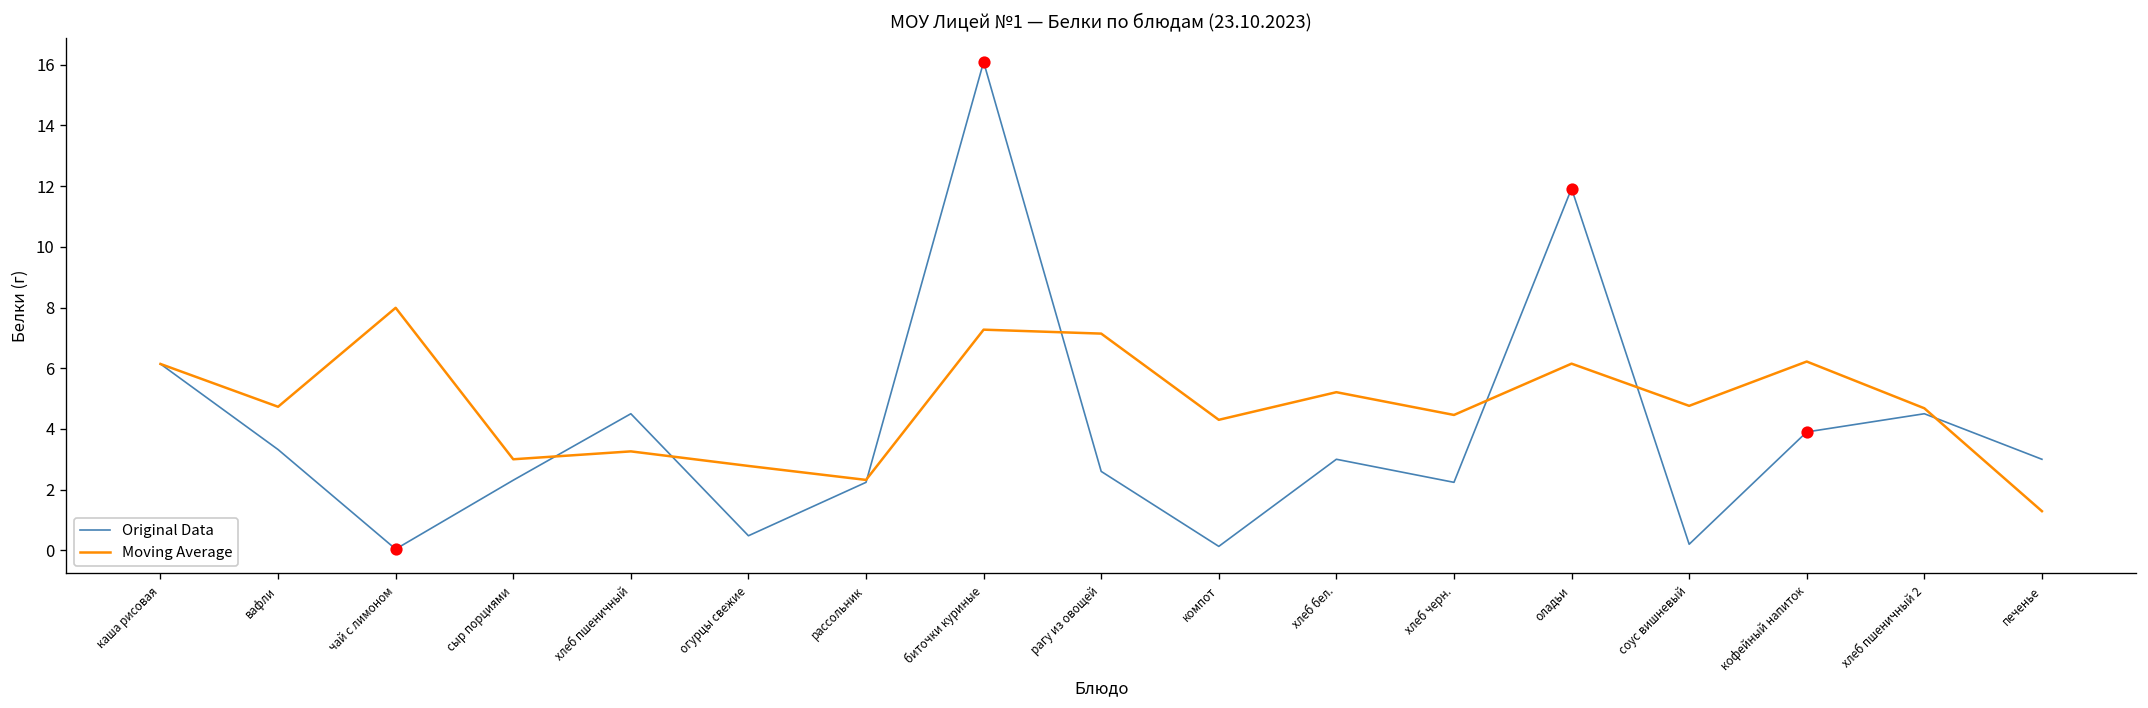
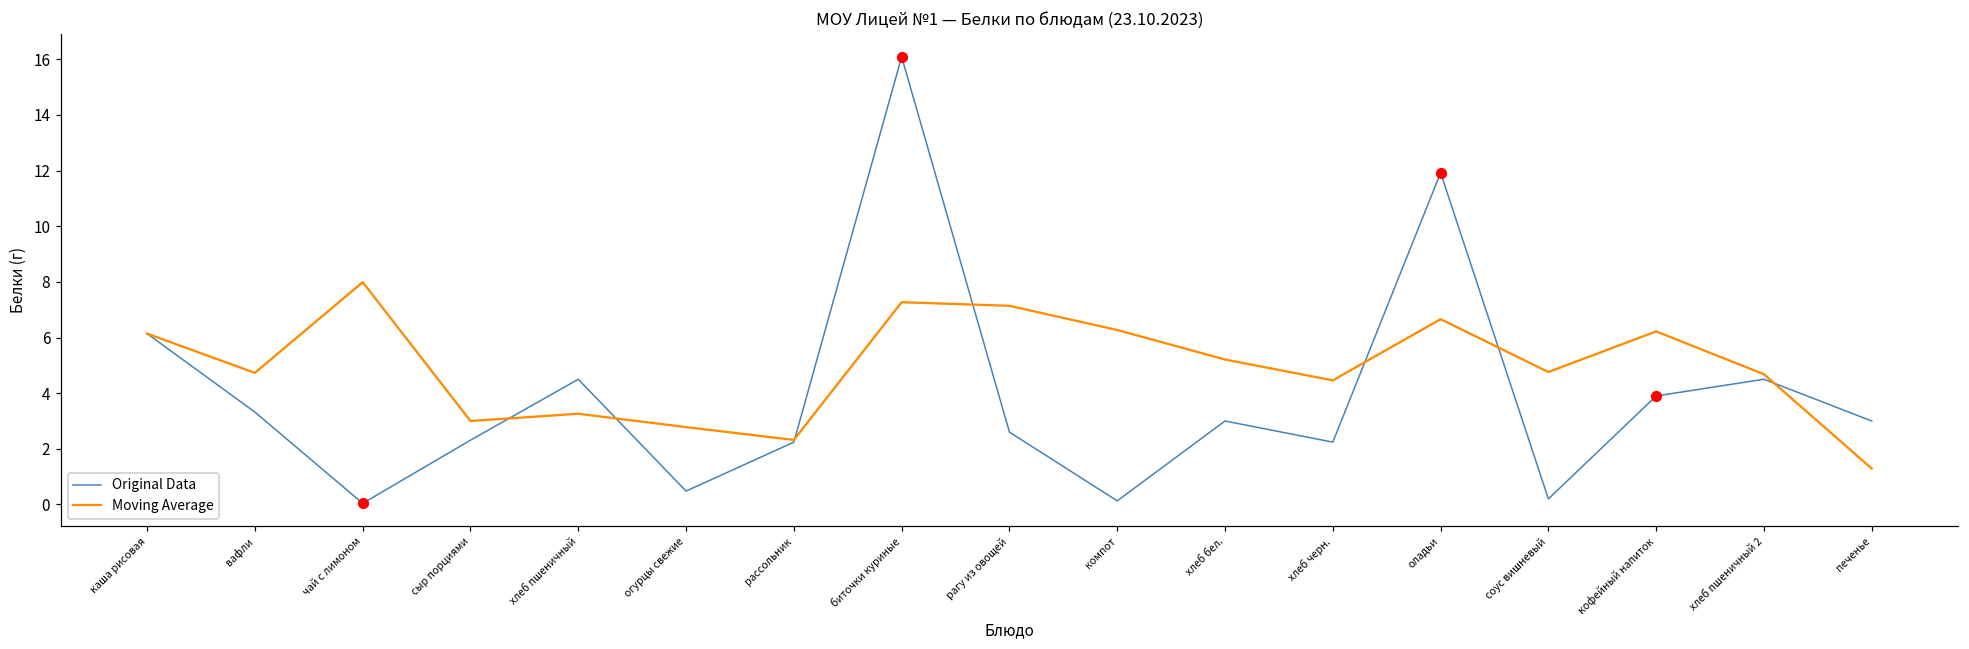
  {
    "Original Data": {
      "вафли": 3.3,
      "сыр порциями": 2.3,
      "хлеб пшеничный": 4.5,
      "огурцы свежие": 0.5,
      "рагу из овощей": 2.6,
      "компот": 0.1,
      "хлеб бел.": 3.0,
      "хлеб черн.": 2.2,
      "соус вишневый": 0.2,
      "хлеб пшеничный 2": 4.5,
      "печенье": 3.0
    },
    "Moving Average": {
      "вафли": 4.7,
      "чай с лимоном": 8.0,
      "сыр порциями": 3.0,
      "хлеб пшеничный": 3.3,
      "огурцы свежие": 2.8,
      "биточки куриные": 7.3,
      "рагу из овощей": 7.1,
-     "компот": 4.3,
+     "компот": 6.3,
      "хлеб бел.": 5.2,
      "хлеб черн.": 4.5,
-     "оладьи": 6.2,
+     "оладьи": 6.7,
      "соус вишневый": 4.8,
      "кофейный напиток": 6.2,
      "хлеб пшеничный 2": 4.7,
      "печенье": 1.3
    }
  }
